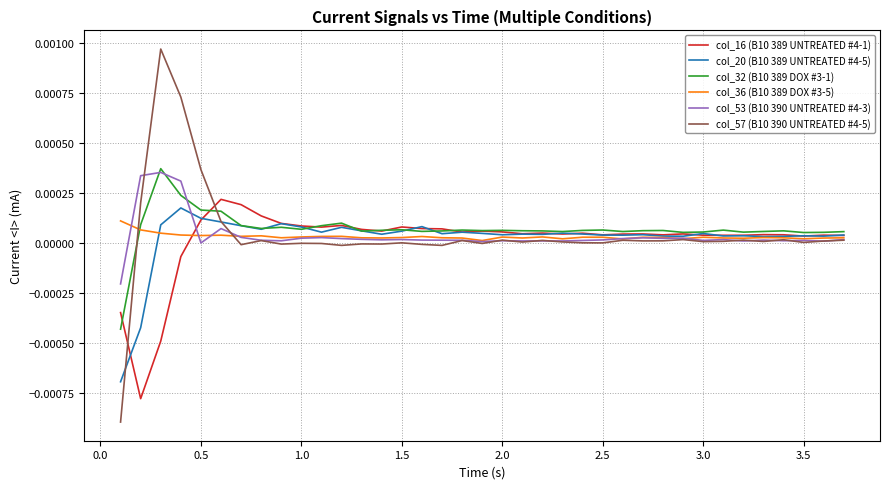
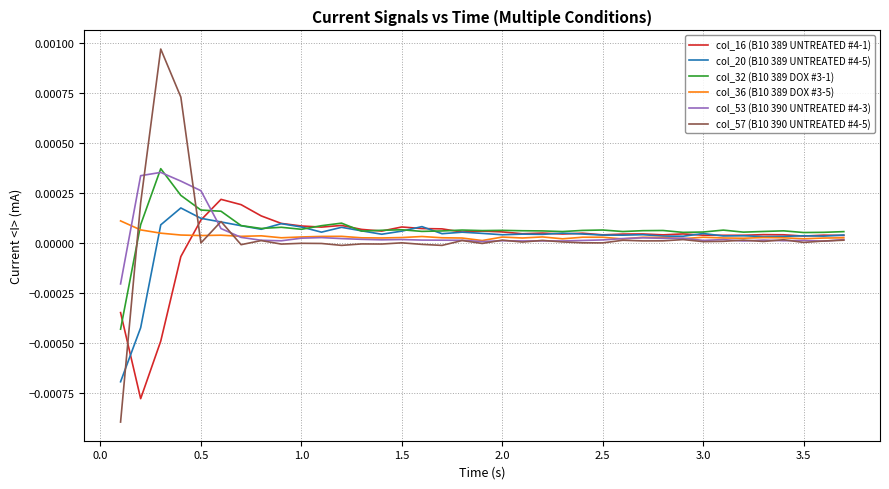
  {
    "col_16 (B10 389 UNTREATED #4-1)": {
      "1.5": 0.00008
    },
    "col_32 (B10 389 DOX #3-1)": {
      "0.5": 0.00016,
      "2.5": 0.00006,
      "3.5": 0.00005
    },
    "col_36 (B10 389 DOX #3-5)": {
      "0.5": 0.00004
    },
    "col_53 (B10 390 UNTREATED #4-3)": {
-     "0.5": 0.00000,
+     "0.5": 0.00026,
      "2.5": 0.00002
    },
    "col_57 (B10 390 UNTREATED #4-5)": {
-     "0.5": 0.00037,
+     "0.5": 0.00000,
      "1.0": 0.00000,
      "1.5": 0.00000,
      "2.5": 0.00000
    }
  }
